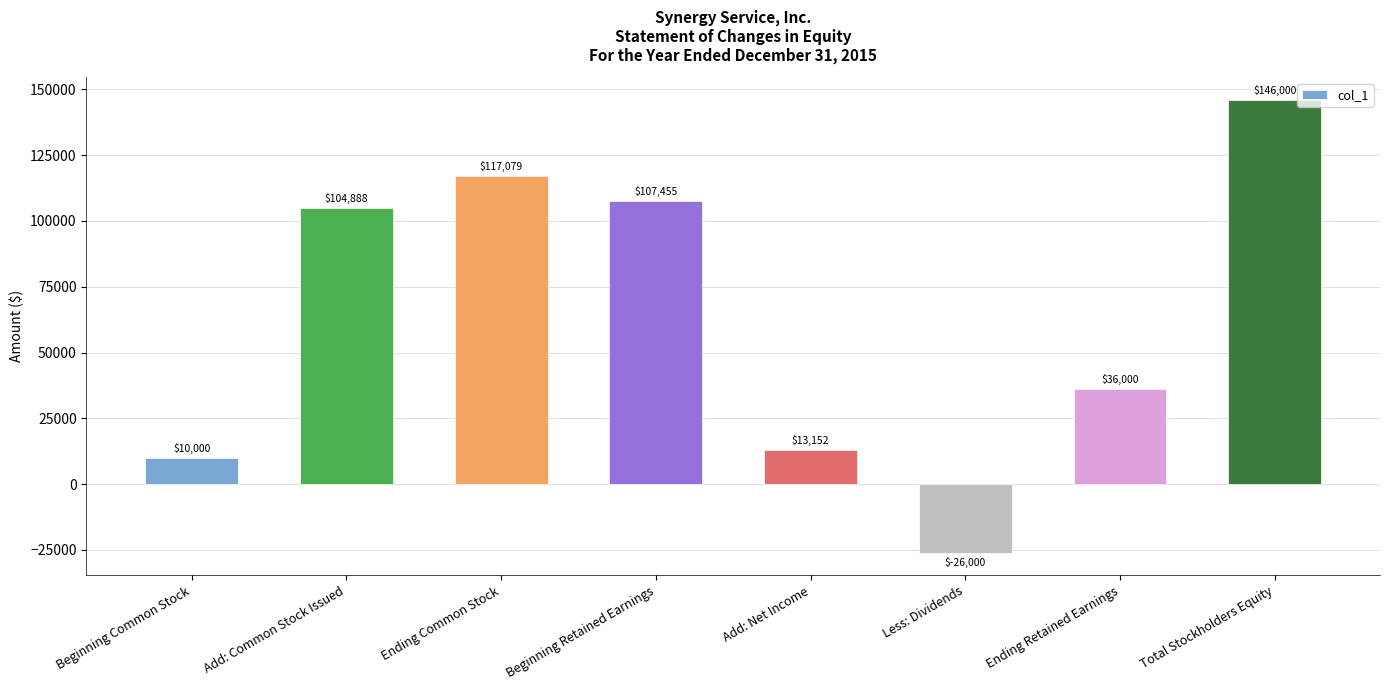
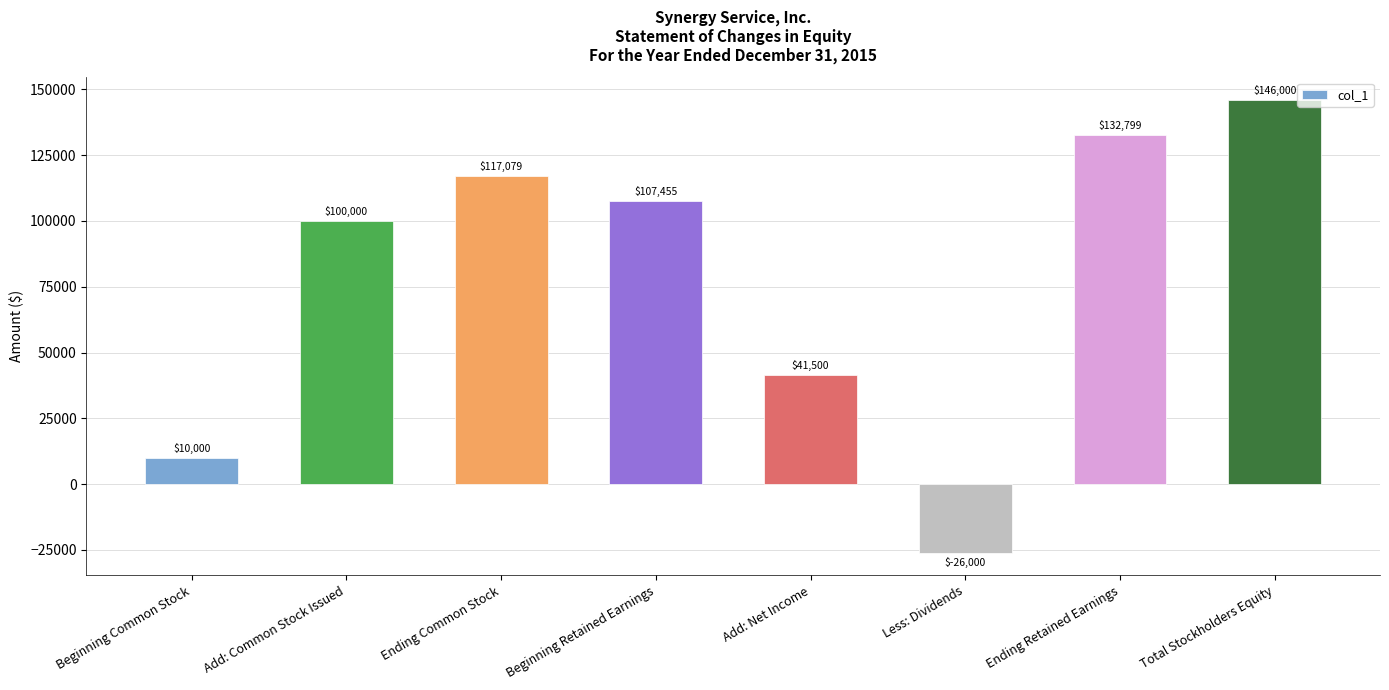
  {
    "Beginning Common Stock": "$10,000",
-   "Add: Common Stock Issued": "$104,888",
+   "Add: Common Stock Issued": "$100,000",
    "Ending Common Stock": "$117,079",
    "Beginning Retained Earnings": "$107,455",
-   "Add: Net Income": "$13,152",
+   "Add: Net Income": "$41,500",
    "Less: Dividends": "$-26,000",
-   "Ending Retained Earnings": "$36,000",
+   "Ending Retained Earnings": "$132,799",
    "Total Stockholders Equity": "$146,000"
  }
